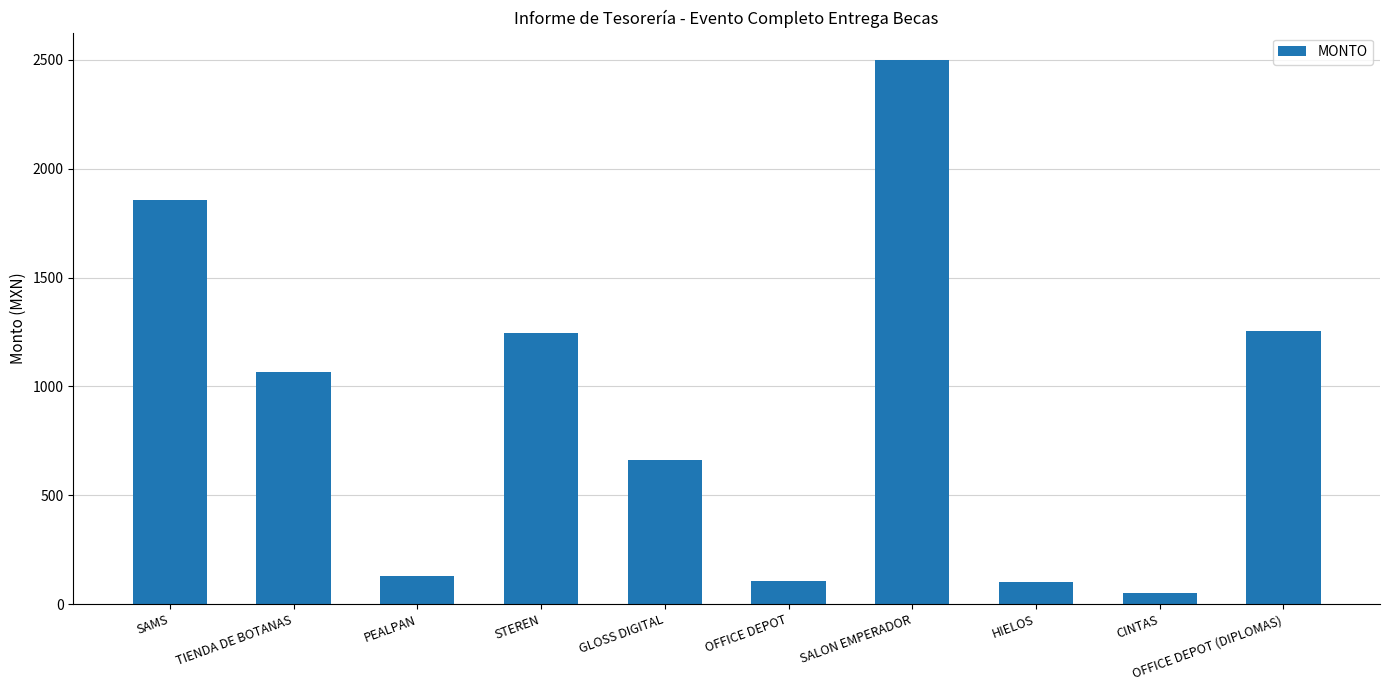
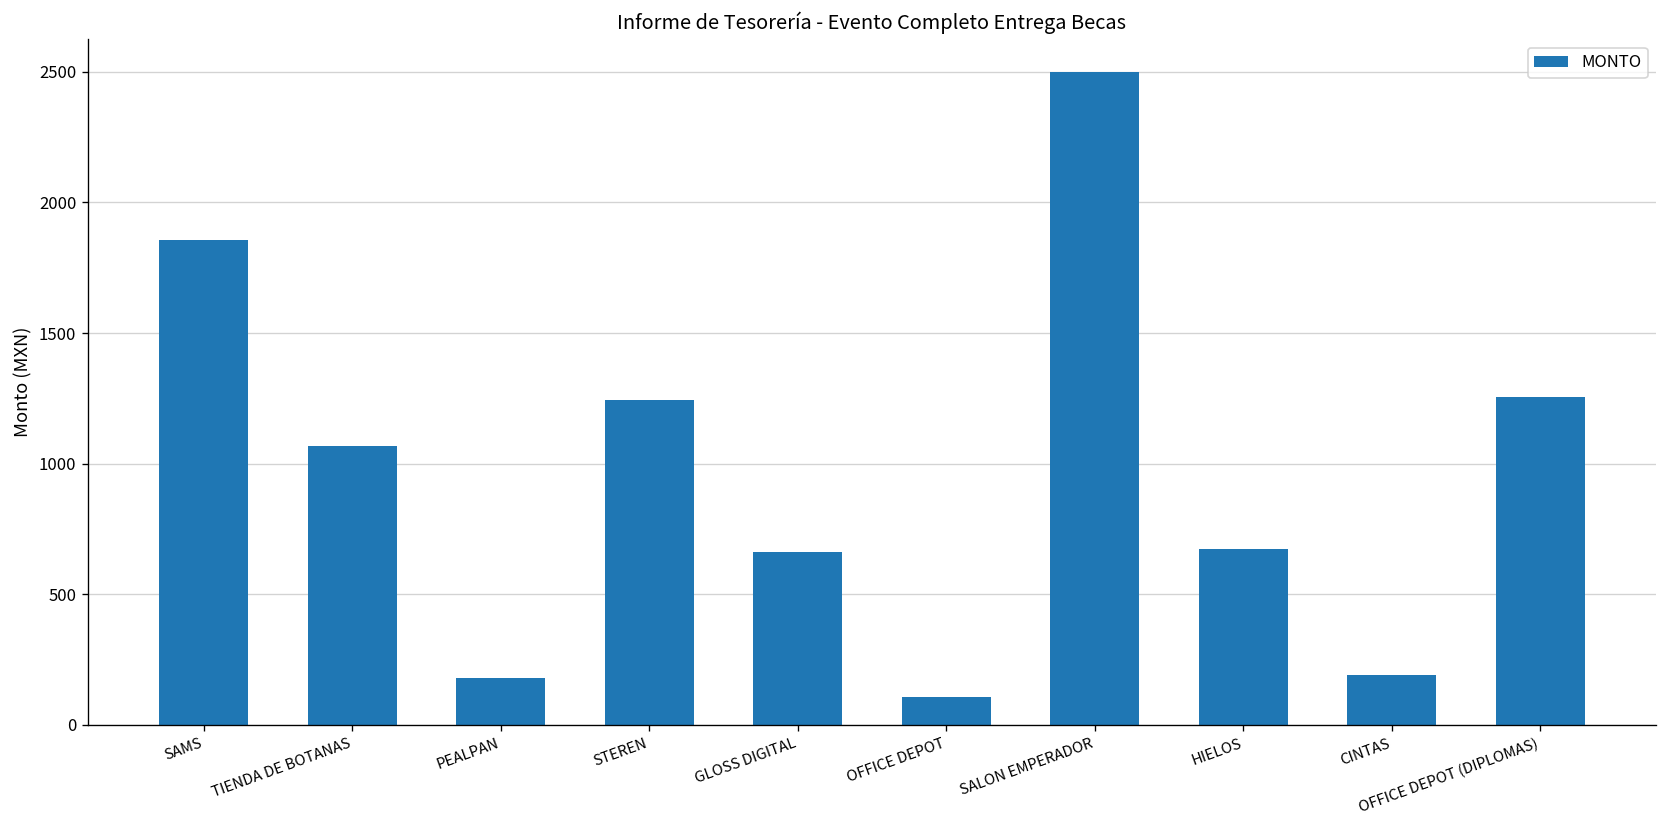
  {
    "SAMS": 1860,
    "TIENDA DE BOTANAS": 1070,
-   "PEALPAN": 130,
+   "PEALPAN": 180,
    "STEREN": 1250,
    "GLOSS DIGITAL": 660,
    "OFFICE DEPOT": 110,
    "SALON EMPERADOR": 2500,
-   "HIELOS": 100,
-   "CINTAS": 50,
+   "HIELOS": 670,
+   "CINTAS": 190,
    "OFFICE DEPOT (DIPLOMAS)": 1260
  }
